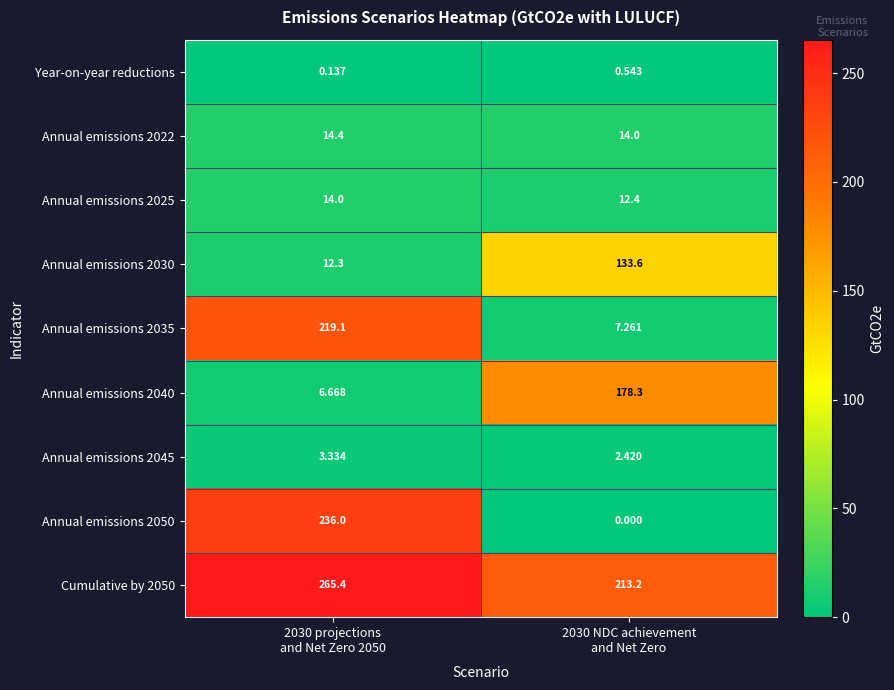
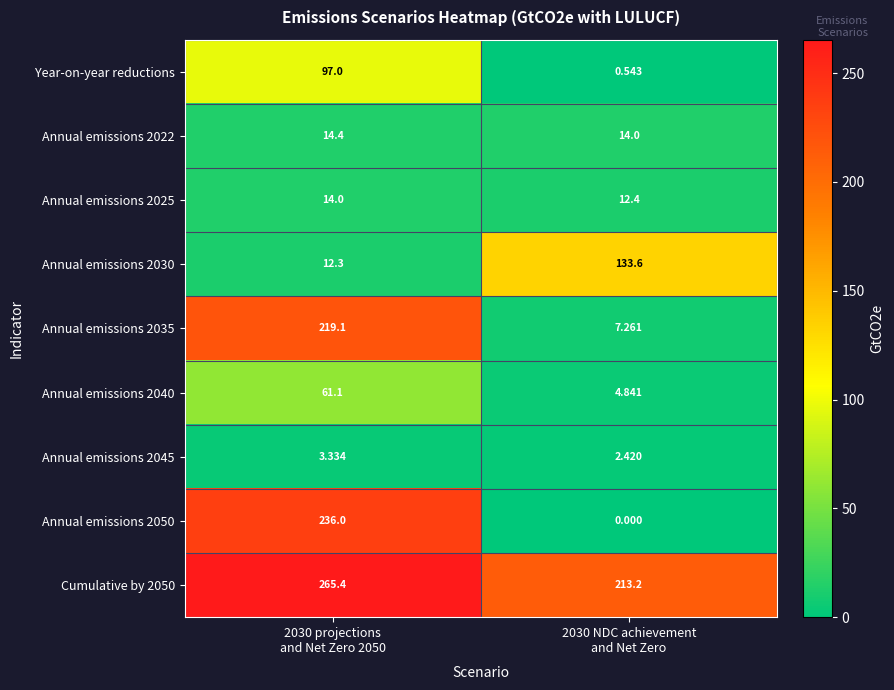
  {
    "Year-on-year reductions": {
-     "2030 projections and Net Zero 2050": 0.137,
+     "2030 projections and Net Zero 2050": 97.0,
      "2030 NDC achievement and Net Zero": 0.543
    },
    "Annual emissions 2022": {
      "2030 projections and Net Zero 2050": 14.4,
      "2030 NDC achievement and Net Zero": 14.0
    },
    "Annual emissions 2025": {
      "2030 projections and Net Zero 2050": 14.0,
      "2030 NDC achievement and Net Zero": 12.4
    },
    "Annual emissions 2030": {
      "2030 projections and Net Zero 2050": 12.3,
      "2030 NDC achievement and Net Zero": 133.6
    },
    "Annual emissions 2035": {
      "2030 projections and Net Zero 2050": 219.1,
      "2030 NDC achievement and Net Zero": 7.261
    },
    "Annual emissions 2040": {
-     "2030 projections and Net Zero 2050": 6.668,
-     "2030 NDC achievement and Net Zero": 178.3
+     "2030 projections and Net Zero 2050": 61.1,
+     "2030 NDC achievement and Net Zero": 4.841
    },
    "Annual emissions 2045": {
      "2030 projections and Net Zero 2050": 3.334,
      "2030 NDC achievement and Net Zero": 2.420
    },
    "Annual emissions 2050": {
      "2030 projections and Net Zero 2050": 236.0,
      "2030 NDC achievement and Net Zero": 0.000
    },
    "Cumulative by 2050": {
      "2030 projections and Net Zero 2050": 265.4,
      "2030 NDC achievement and Net Zero": 213.2
    }
  }
